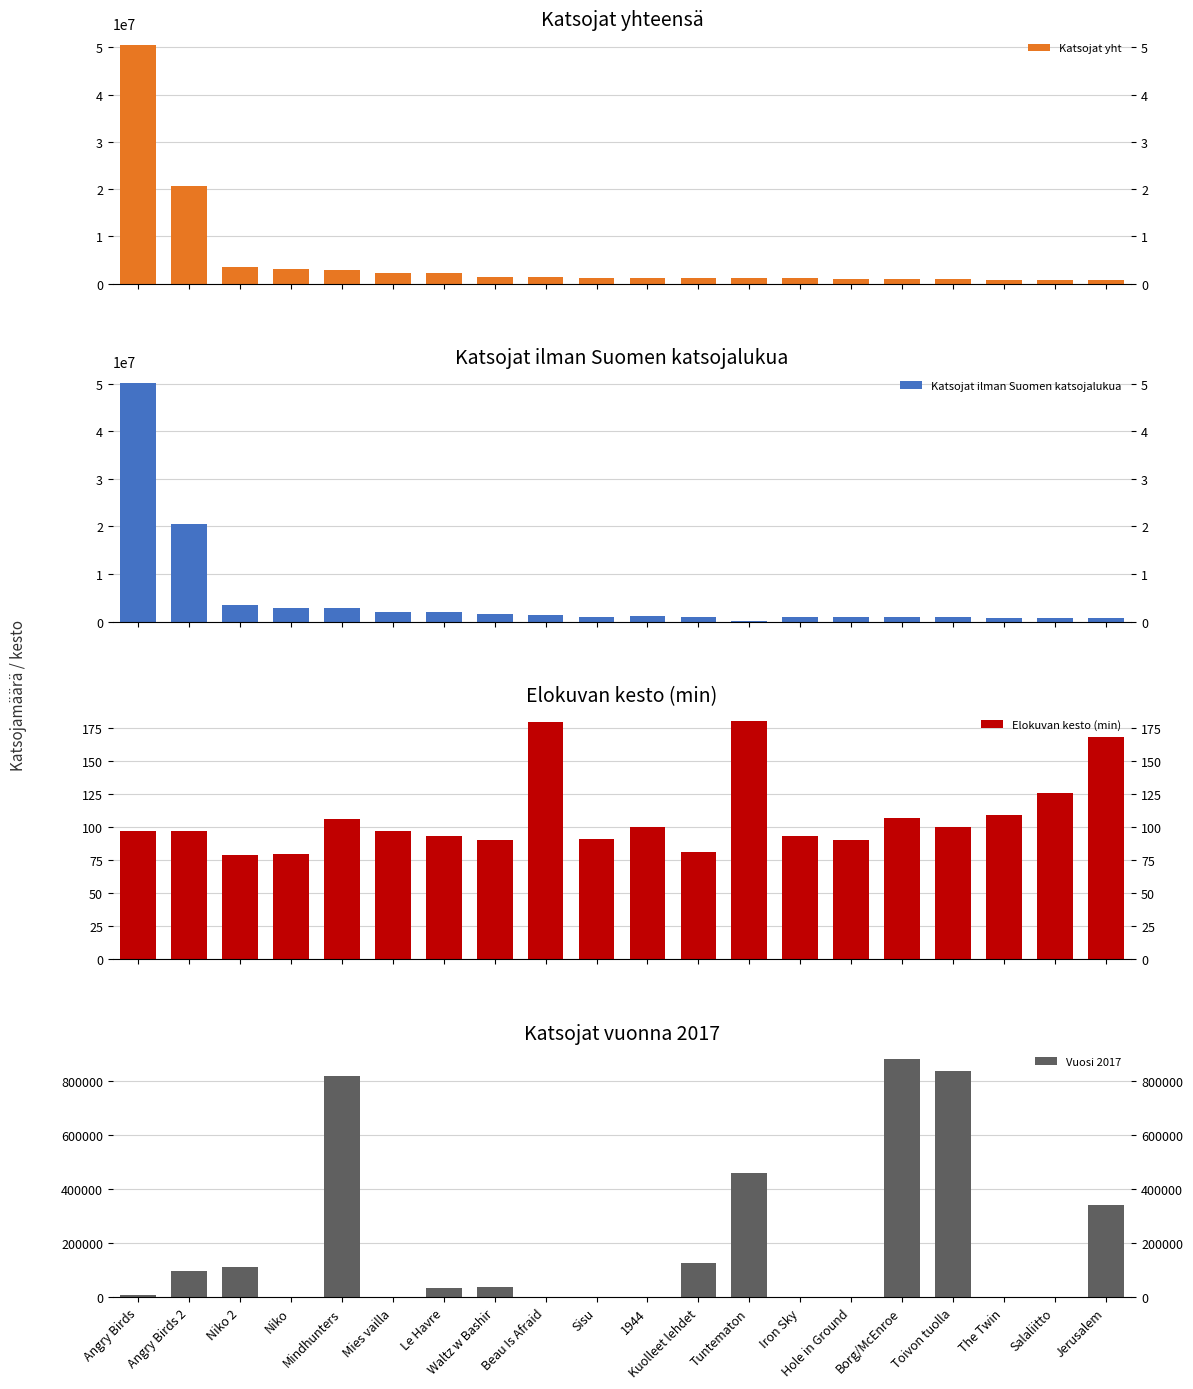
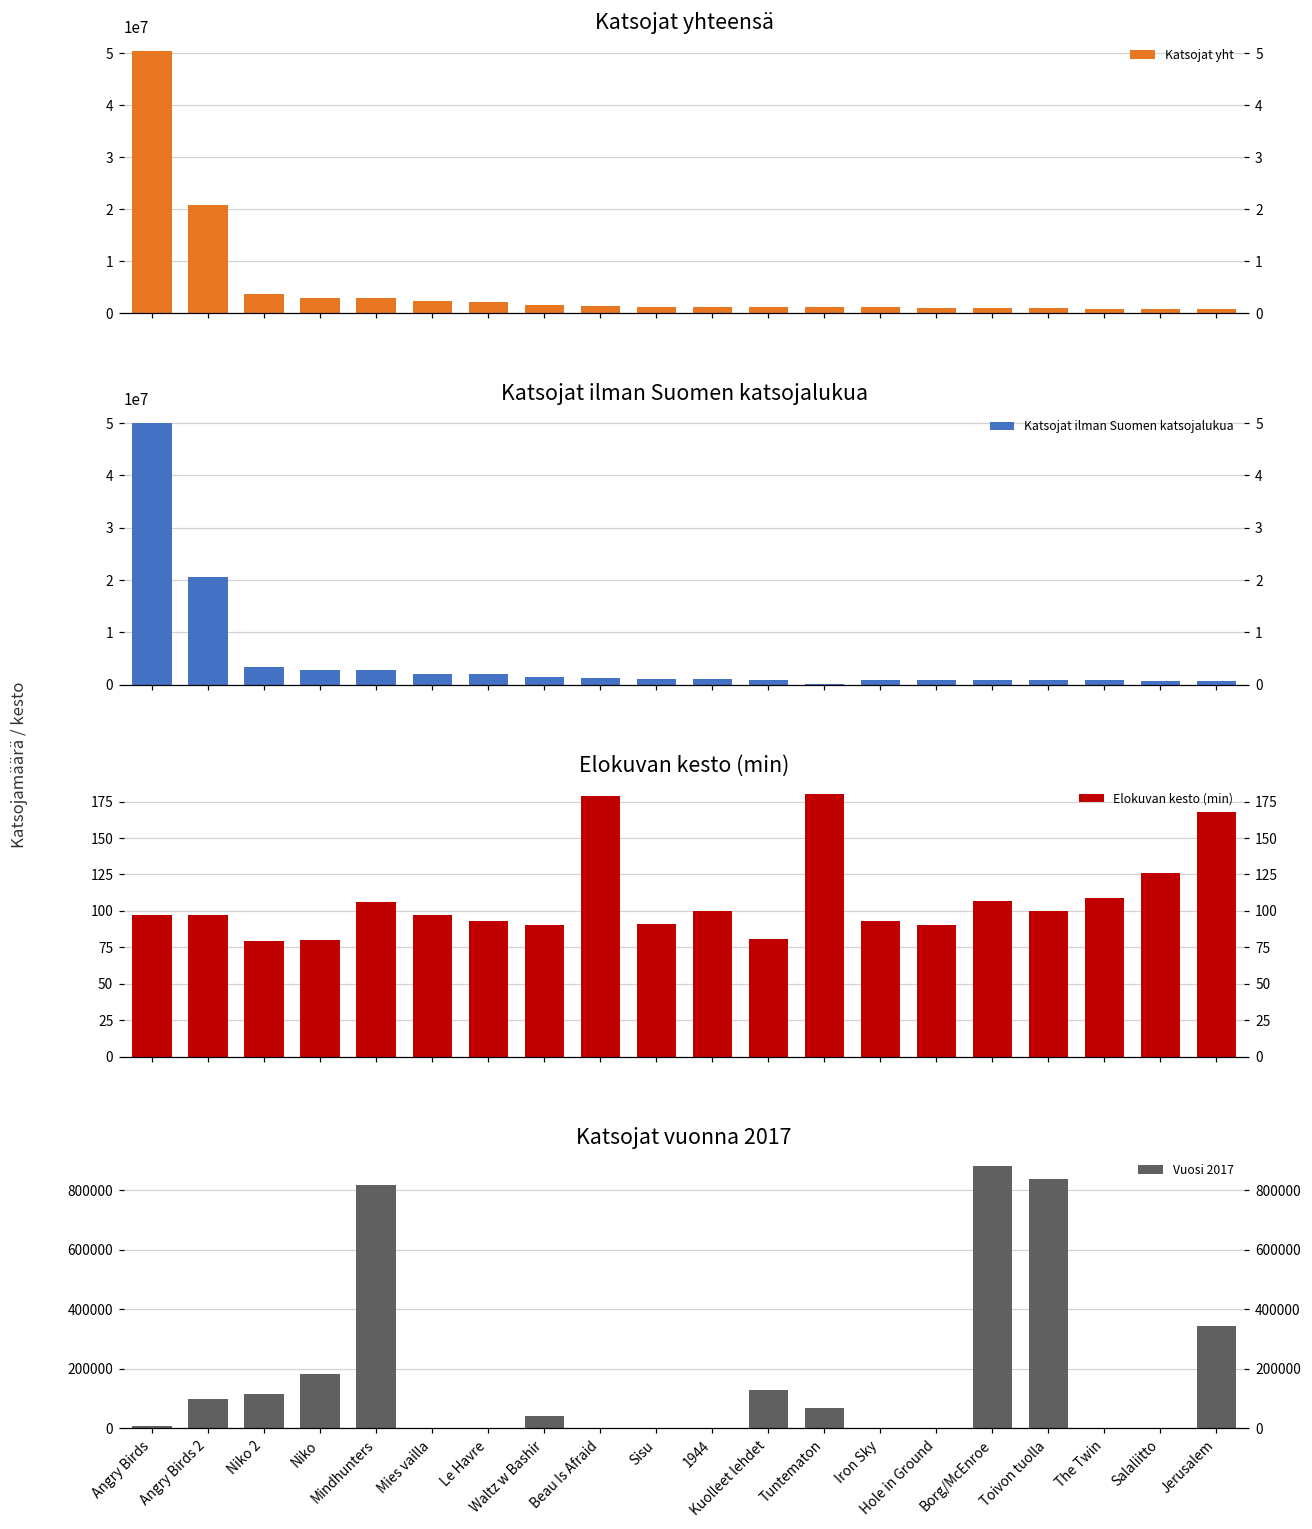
  {
    "Katsojat vuonna 2017": {
      "Angry Birds 2": 100000,
      "Niko 2": 110000,
-     "Niko": 0,
+     "Niko": 180000,
      "Mindhunters": 820000,
-     "Le Havre": 40000,
+     "Le Havre": 0,
      "Waltz w Bashir": 40000,
      "Beau Is Afraid": 0,
      "Sisu": 0,
      "Kuolleet lehdet": 130000,
-     "Tuntematon": 460000,
+     "Tuntematon": 70000,
      "Hole in Ground": 0,
      "Borg/McEnroe": 880000,
      "Toivon tuolla": 840000,
      "The Twin": 0,
      "Salaliitto": 0,
      "Jerusalem": 340000
    }
  }
